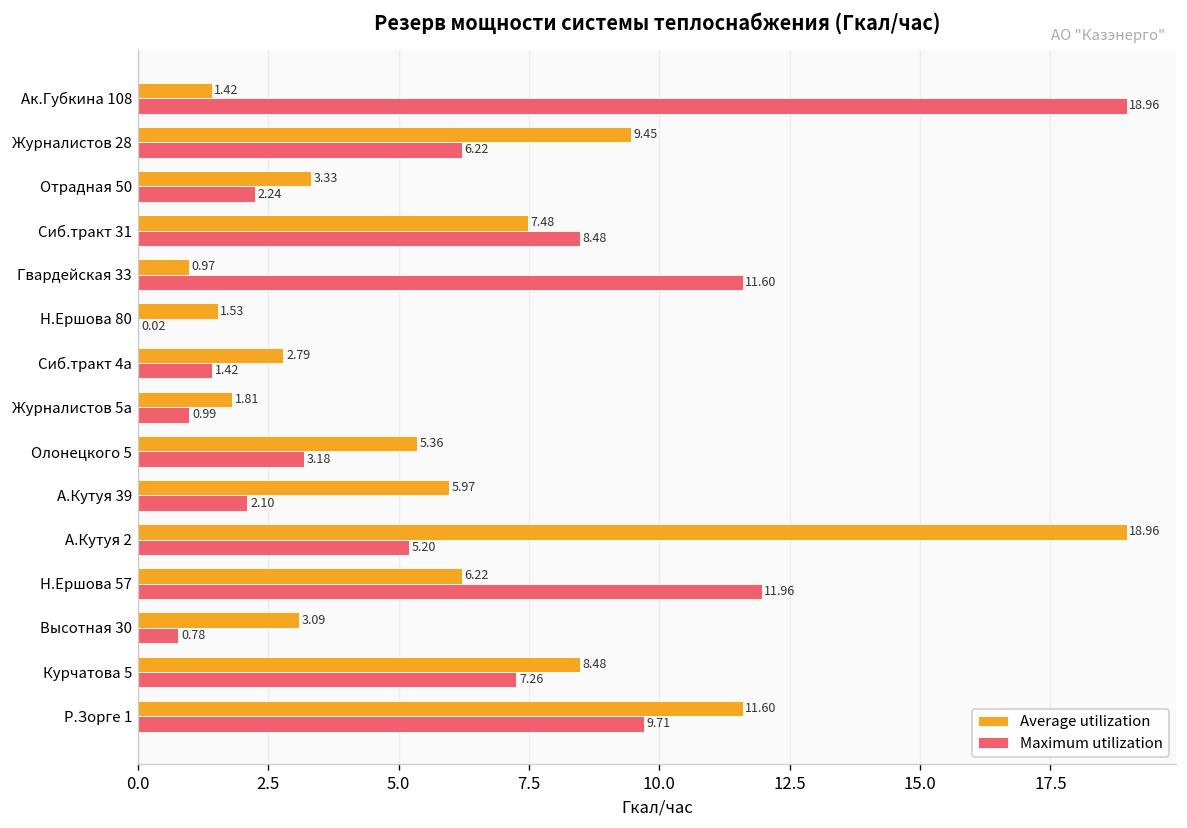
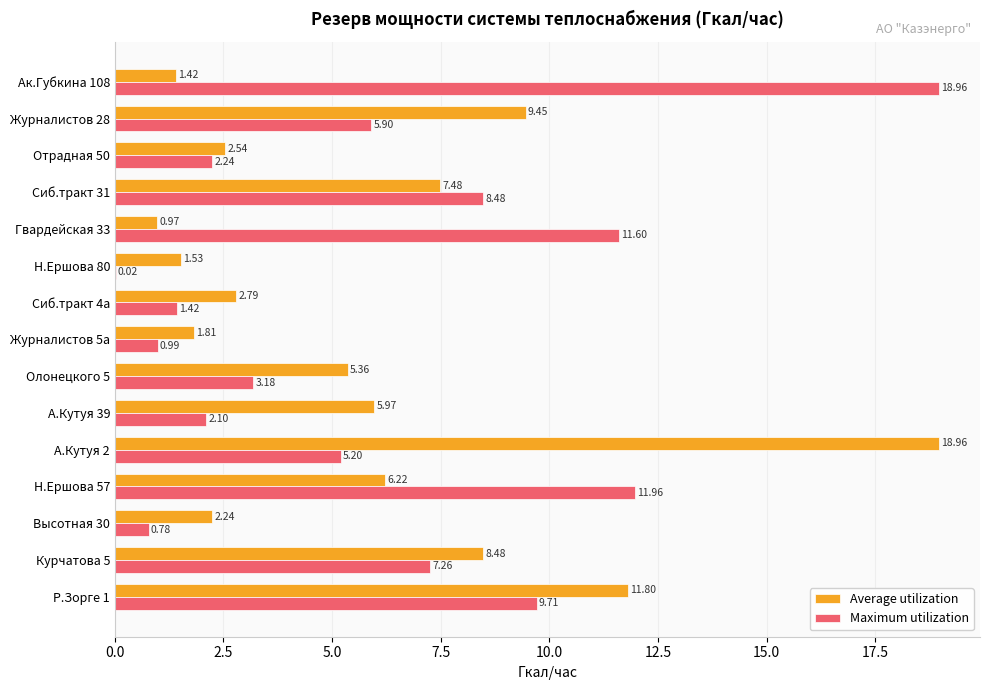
  {
    "Average utilization": {
      "Ак.Губкина 108": 1.42,
      "Журналистов 28": 9.45,
-     "Отрадная 50": 3.33,
+     "Отрадная 50": 2.54,
      "Сиб.тракт 31": 7.48,
      "Гвардейская 33": 0.97,
      "Н.Ершова 80": 1.53,
      "Сиб.тракт 4а": 2.79,
      "Журналистов 5а": 1.81,
      "Олонецкого 5": 5.36,
      "А.Кутуя 39": 5.97,
      "А.Кутуя 2": 18.96,
      "Н.Ершова 57": 6.22,
-     "Высотная 30": 3.09,
+     "Высотная 30": 2.24,
      "Курчатова 5": 8.48,
-     "Р.Зорге 1": 11.60
+     "Р.Зорге 1": 11.80
    },
    "Maximum utilization": {
      "Ак.Губкина 108": 18.96,
-     "Журналистов 28": 6.22,
+     "Журналистов 28": 5.90,
      "Отрадная 50": 2.24,
      "Сиб.тракт 31": 8.48,
      "Гвардейская 33": 11.60,
      "Н.Ершова 80": 0.02,
      "Сиб.тракт 4а": 1.42,
      "Журналистов 5а": 0.99,
      "Олонецкого 5": 3.18,
      "А.Кутуя 39": 2.10,
      "А.Кутуя 2": 5.20,
      "Н.Ершова 57": 11.96,
      "Высотная 30": 0.78,
      "Курчатова 5": 7.26,
      "Р.Зорге 1": 9.71
    }
  }
